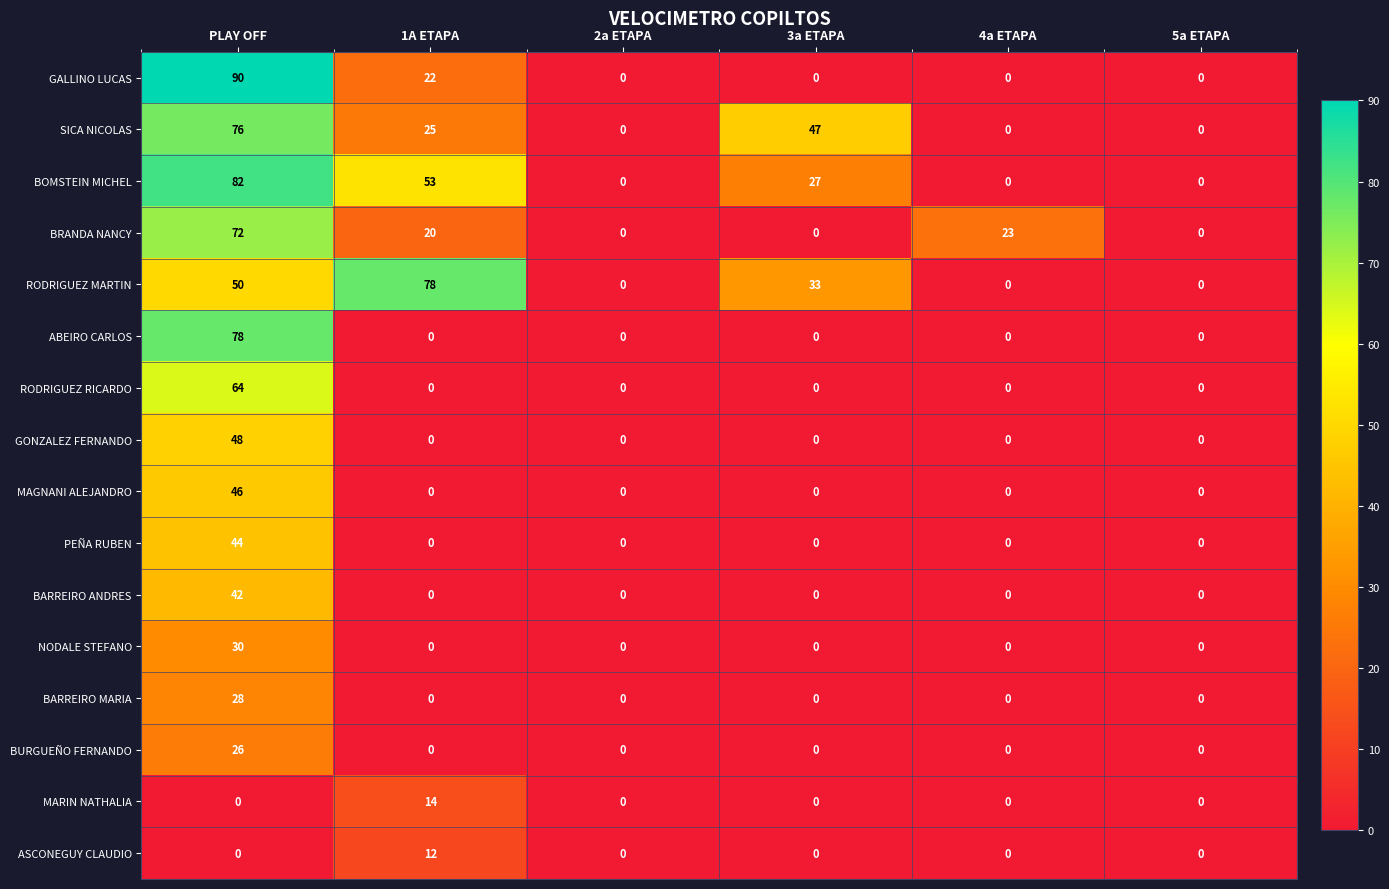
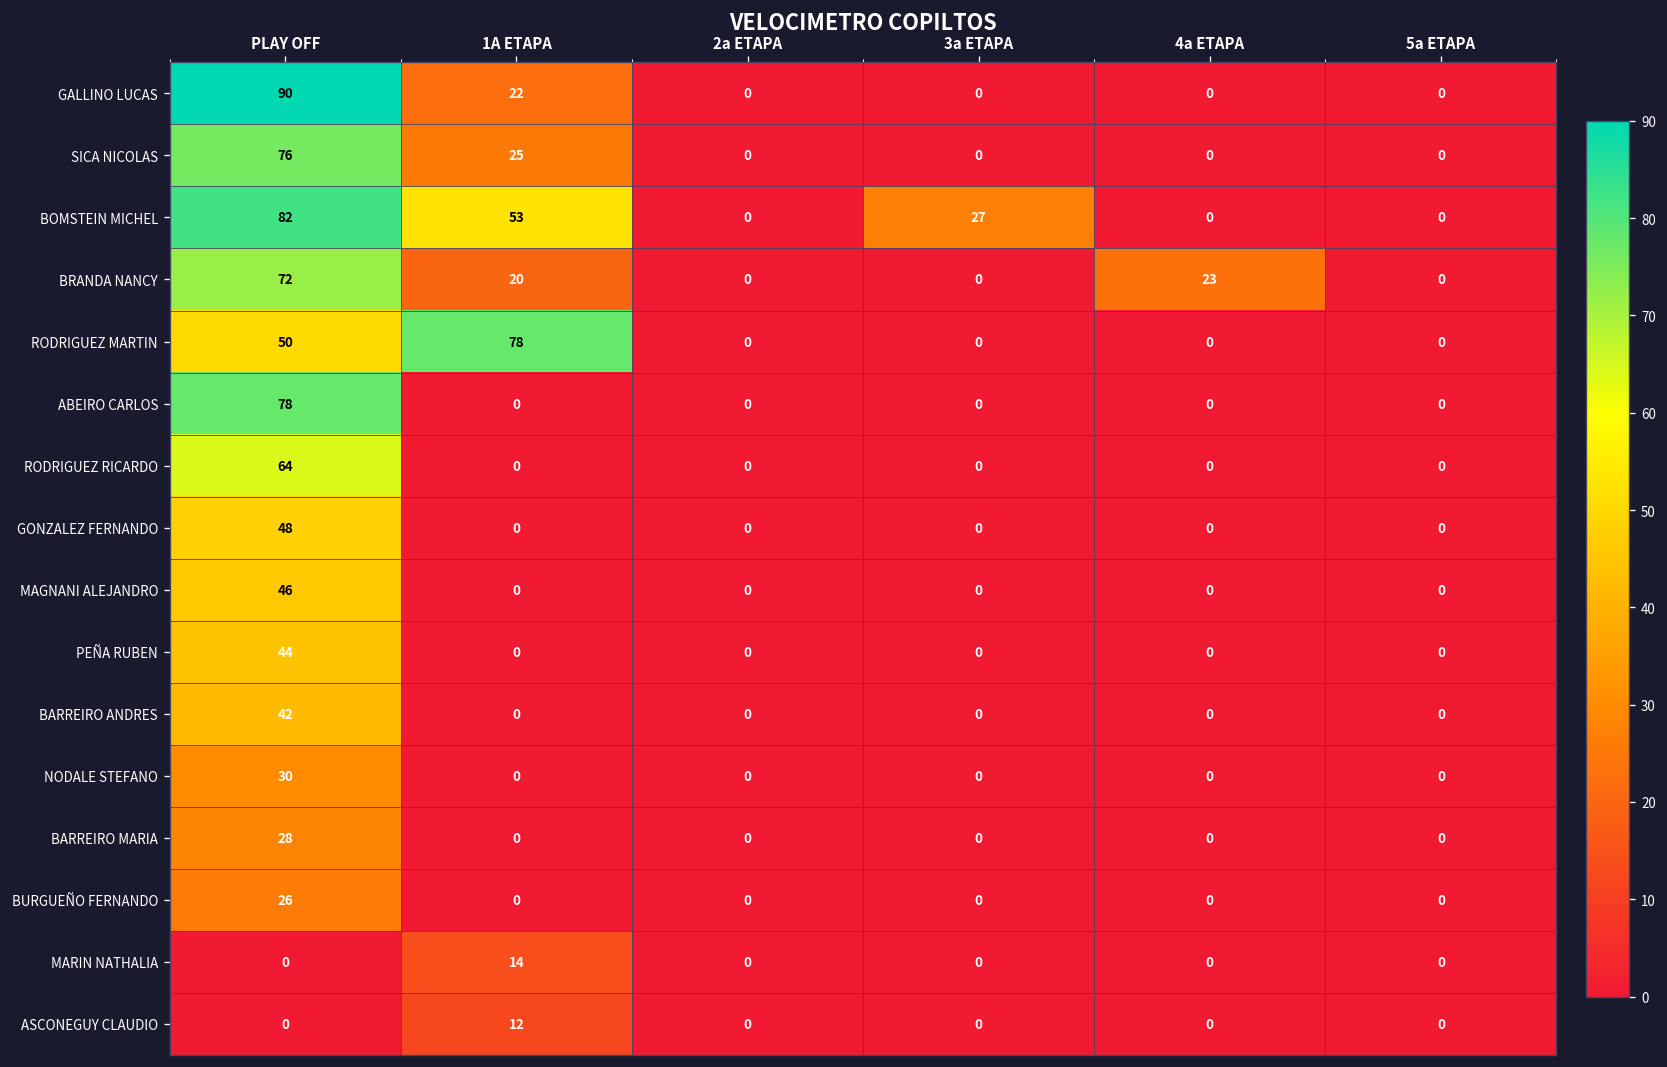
  {
    "GALLINO LUCAS": {
      "PLAY OFF": 90,
      "1A ETAPA": 22,
      "2a ETAPA": 0,
      "3a ETAPA": 0,
      "4a ETAPA": 0,
      "5a ETAPA": 0
    },
    "SICA NICOLAS": {
      "PLAY OFF": 76,
      "1A ETAPA": 25,
      "2a ETAPA": 0,
-     "3a ETAPA": 47,
+     "3a ETAPA": 0,
      "4a ETAPA": 0,
      "5a ETAPA": 0
    },
    "BOMSTEIN MICHEL": {
      "PLAY OFF": 82,
      "1A ETAPA": 53,
      "2a ETAPA": 0,
      "3a ETAPA": 27,
      "4a ETAPA": 0,
      "5a ETAPA": 0
    },
    "BRANDA NANCY": {
      "PLAY OFF": 72,
      "1A ETAPA": 20,
      "2a ETAPA": 0,
      "3a ETAPA": 0,
      "4a ETAPA": 23,
      "5a ETAPA": 0
    },
    "RODRIGUEZ MARTIN": {
      "PLAY OFF": 50,
      "1A ETAPA": 78,
      "2a ETAPA": 0,
-     "3a ETAPA": 33,
+     "3a ETAPA": 0,
      "4a ETAPA": 0,
      "5a ETAPA": 0
    },
    "ABEIRO CARLOS": {
      "PLAY OFF": 78,
      "1A ETAPA": 0,
      "2a ETAPA": 0,
      "3a ETAPA": 0,
      "4a ETAPA": 0,
      "5a ETAPA": 0
    },
    "RODRIGUEZ RICARDO": {
      "PLAY OFF": 64,
      "1A ETAPA": 0,
      "2a ETAPA": 0,
      "3a ETAPA": 0,
      "4a ETAPA": 0,
      "5a ETAPA": 0
    },
    "GONZALEZ FERNANDO": {
      "PLAY OFF": 48,
      "1A ETAPA": 0,
      "2a ETAPA": 0,
      "3a ETAPA": 0,
      "4a ETAPA": 0,
      "5a ETAPA": 0
    },
    "MAGNANI ALEJANDRO": {
      "PLAY OFF": 46,
      "1A ETAPA": 0,
      "2a ETAPA": 0,
      "3a ETAPA": 0,
      "4a ETAPA": 0,
      "5a ETAPA": 0
    },
    "PEÑA RUBEN": {
      "PLAY OFF": 44,
      "1A ETAPA": 0,
      "2a ETAPA": 0,
      "3a ETAPA": 0,
      "4a ETAPA": 0,
      "5a ETAPA": 0
    },
    "BARREIRO ANDRES": {
      "PLAY OFF": 42,
      "1A ETAPA": 0,
      "2a ETAPA": 0,
      "3a ETAPA": 0,
      "4a ETAPA": 0,
      "5a ETAPA": 0
    },
    "NODALE STEFANO": {
      "PLAY OFF": 30,
      "1A ETAPA": 0,
      "2a ETAPA": 0,
      "3a ETAPA": 0,
      "4a ETAPA": 0,
      "5a ETAPA": 0
    },
    "BARREIRO MARIA": {
      "PLAY OFF": 28,
      "1A ETAPA": 0,
      "2a ETAPA": 0,
      "3a ETAPA": 0,
      "4a ETAPA": 0,
      "5a ETAPA": 0
    },
    "BURGUEÑO FERNANDO": {
      "PLAY OFF": 26,
      "1A ETAPA": 0,
      "2a ETAPA": 0,
      "3a ETAPA": 0,
      "4a ETAPA": 0,
      "5a ETAPA": 0
    },
    "MARIN NATHALIA": {
      "PLAY OFF": 0,
      "1A ETAPA": 14,
      "2a ETAPA": 0,
      "3a ETAPA": 0,
      "4a ETAPA": 0,
      "5a ETAPA": 0
    },
    "ASCONEGUY CLAUDIO": {
      "PLAY OFF": 0,
      "1A ETAPA": 12,
      "2a ETAPA": 0,
      "3a ETAPA": 0,
      "4a ETAPA": 0,
      "5a ETAPA": 0
    }
  }
